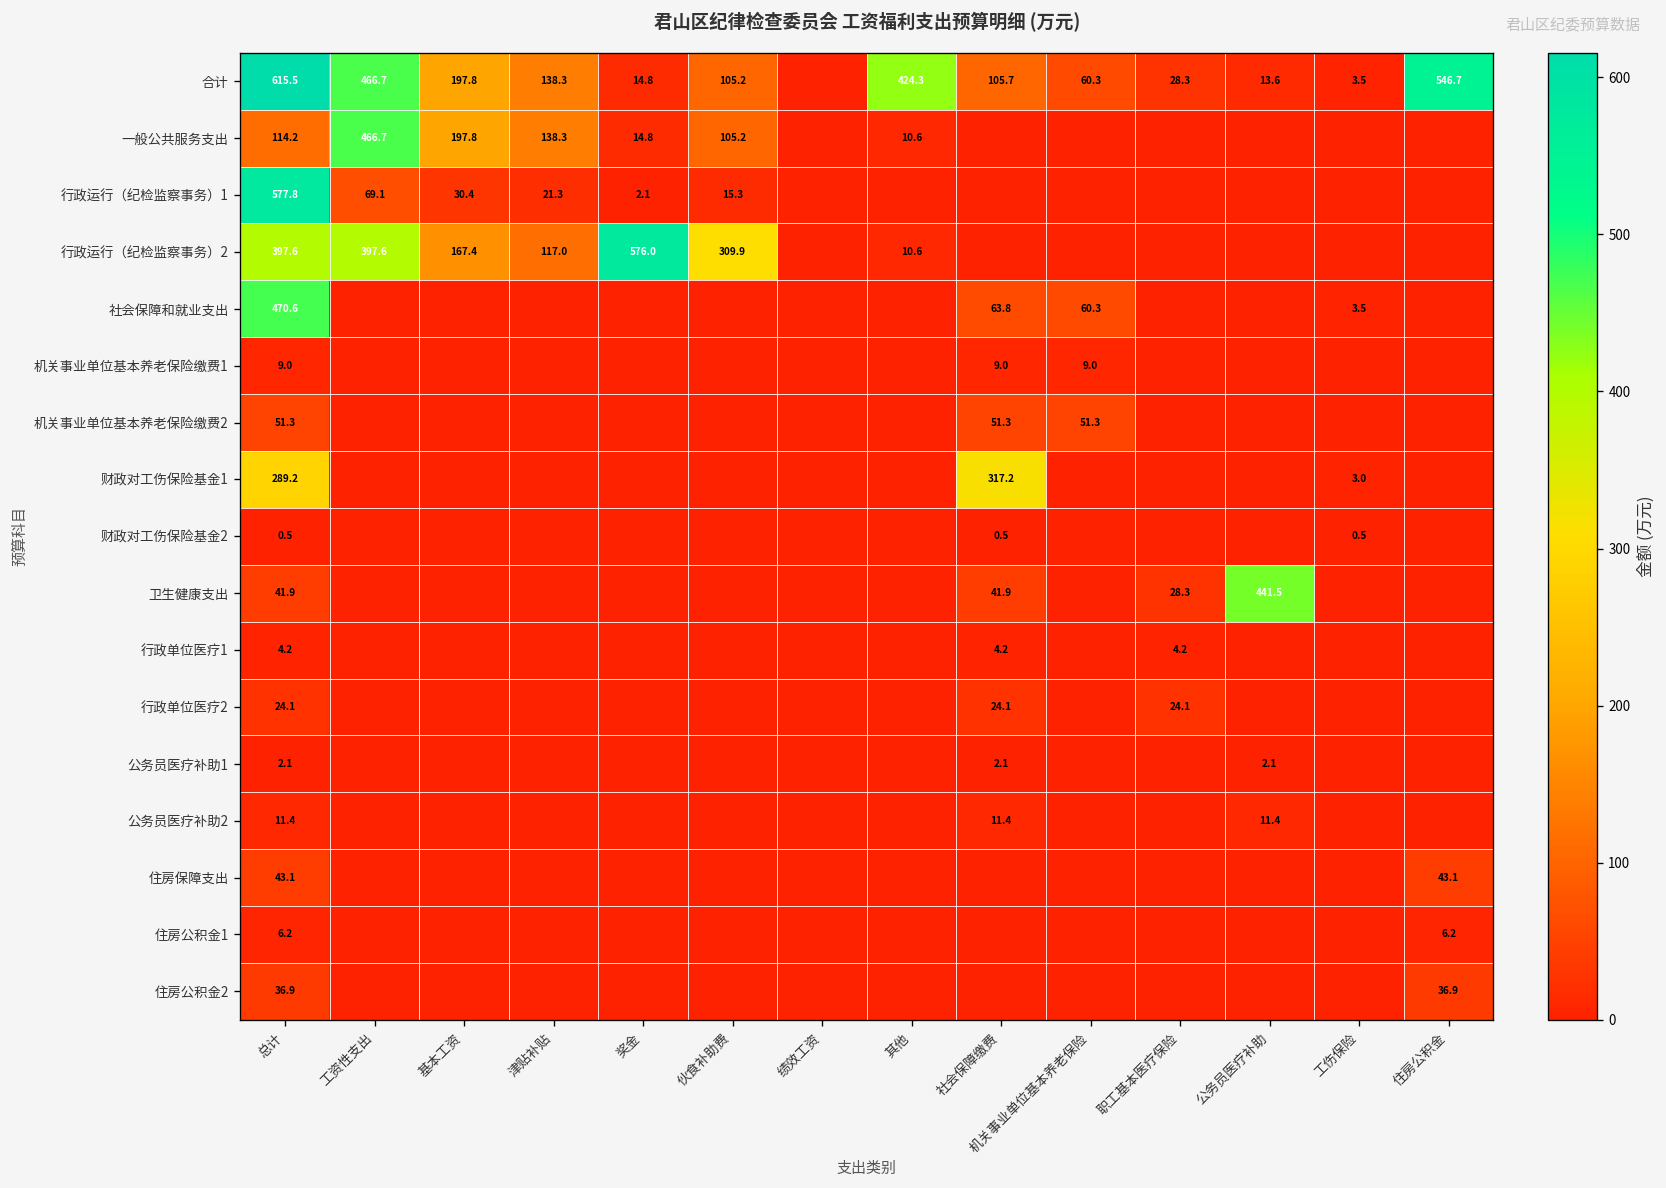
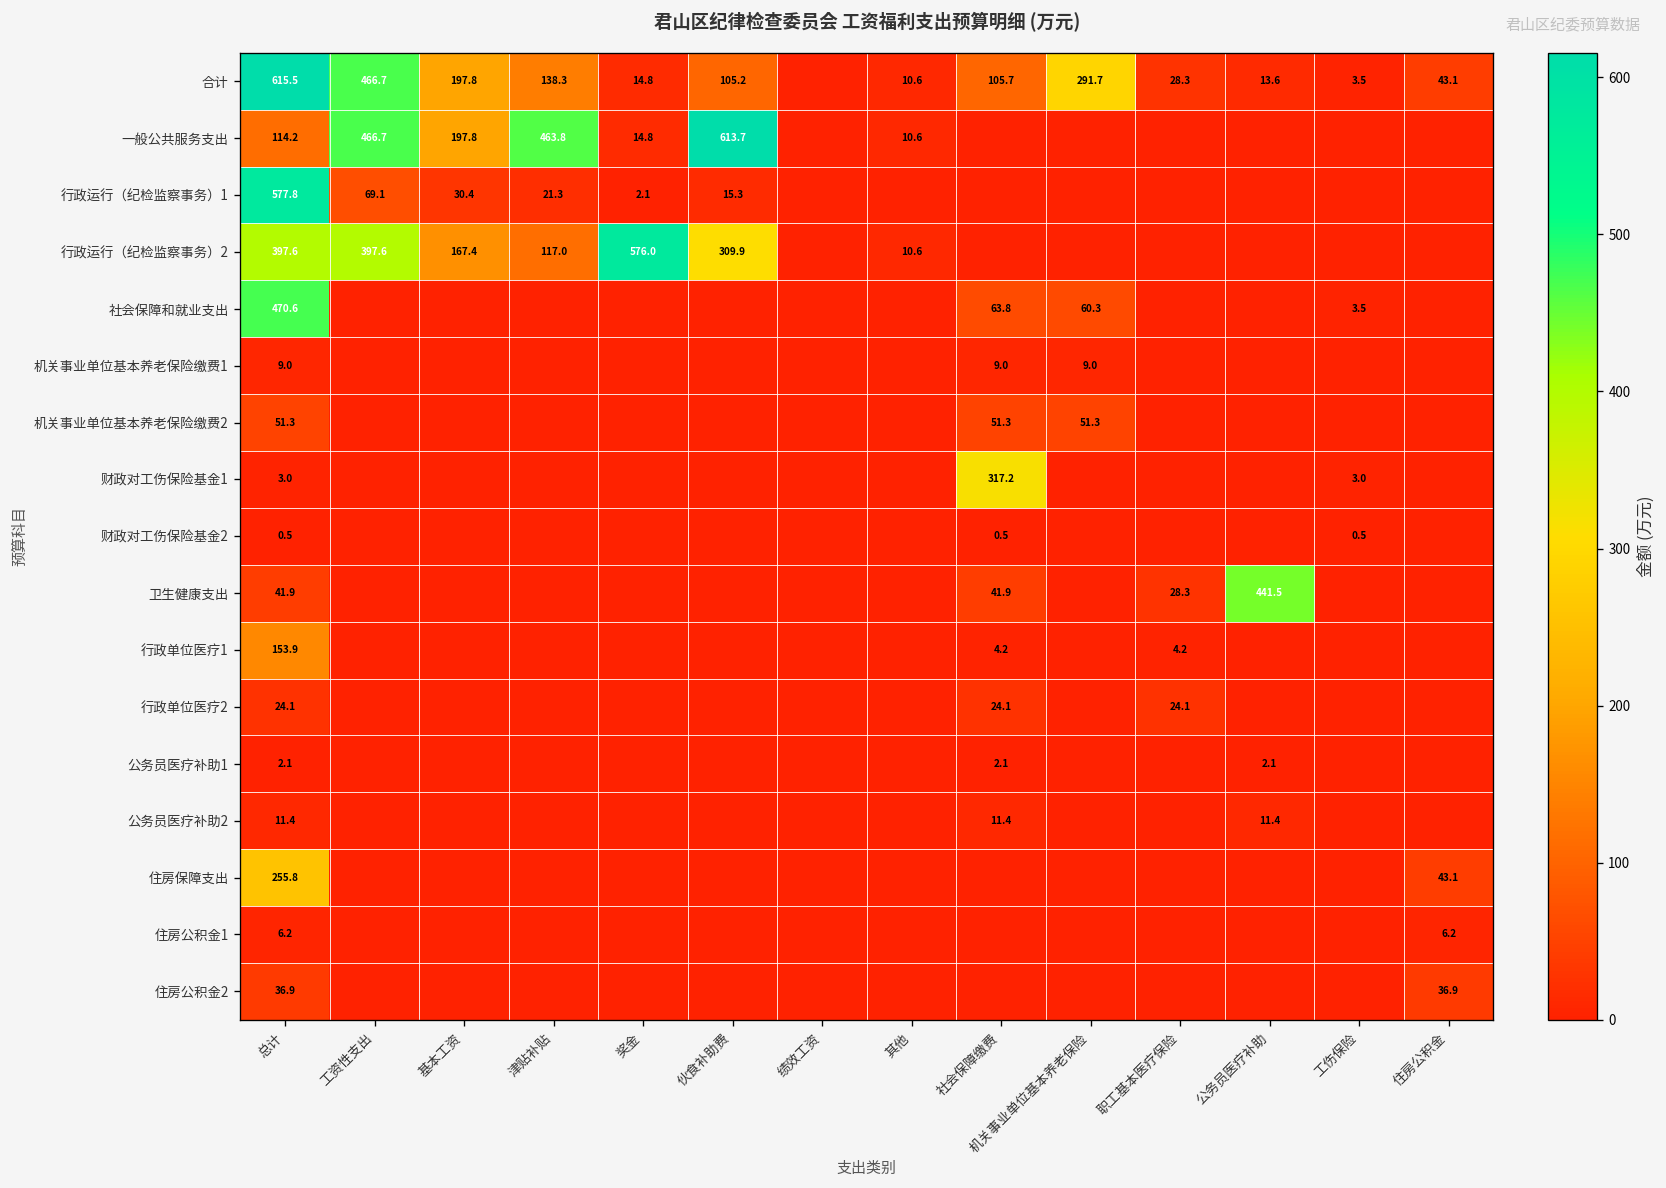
  {
    "合计": {
      "总计": 615.5,
      "工资性支出": 466.7,
      "基本工资": 197.8,
      "津贴补贴": 138.3,
      "奖金": 14.8,
      "伙食补助费": 105.2,
-     "其他": 424.3,
+     "其他": 10.6,
      "社会保障缴费": 105.7,
-     "机关事业单位基本养老保险": 60.3,
+     "机关事业单位基本养老保险": 291.7,
      "职工基本医疗保险": 28.3,
      "公务员医疗补助": 13.6,
      "工伤保险": 3.5,
-     "住房公积金": 546.7
+     "住房公积金": 43.1
    },
    "一般公共服务支出": {
      "总计": 114.2,
      "工资性支出": 466.7,
      "基本工资": 197.8,
-     "津贴补贴": 138.3,
+     "津贴补贴": 463.8,
      "奖金": 14.8,
-     "伙食补助费": 105.2,
+     "伙食补助费": 613.7,
      "其他": 10.6
    },
    "行政运行（纪检监察事务）1": {
      "总计": 577.8,
      "工资性支出": 69.1,
      "基本工资": 30.4,
      "津贴补贴": 21.3,
      "奖金": 2.1,
      "伙食补助费": 15.3
    },
    "行政运行（纪检监察事务）2": {
      "总计": 397.6,
      "工资性支出": 397.6,
      "基本工资": 167.4,
      "津贴补贴": 117.0,
      "奖金": 576.0,
      "伙食补助费": 309.9,
      "其他": 10.6
    },
    "社会保障和就业支出": {
      "总计": 470.6,
      "社会保障缴费": 63.8,
      "机关事业单位基本养老保险": 60.3,
      "工伤保险": 3.5
    },
    "机关事业单位基本养老保险缴费1": {
      "总计": 9.0,
      "社会保障缴费": 9.0,
      "机关事业单位基本养老保险": 9.0
    },
    "机关事业单位基本养老保险缴费2": {
      "总计": 51.3,
      "社会保障缴费": 51.3,
      "机关事业单位基本养老保险": 51.3
    },
    "财政对工伤保险基金1": {
-     "总计": 289.2,
+     "总计": 3.0,
      "社会保障缴费": 317.2,
      "工伤保险": 3.0
    },
    "财政对工伤保险基金2": {
      "总计": 0.5,
      "社会保障缴费": 0.5,
      "工伤保险": 0.5
    },
    "卫生健康支出": {
      "总计": 41.9,
      "社会保障缴费": 41.9,
      "职工基本医疗保险": 28.3,
      "公务员医疗补助": 441.5
    },
    "行政单位医疗1": {
-     "总计": 4.2,
+     "总计": 153.9,
      "社会保障缴费": 4.2,
      "职工基本医疗保险": 4.2
    },
    "行政单位医疗2": {
      "总计": 24.1,
      "社会保障缴费": 24.1,
      "职工基本医疗保险": 24.1
    },
    "公务员医疗补助1": {
      "总计": 2.1,
      "社会保障缴费": 2.1,
      "公务员医疗补助": 2.1
    },
    "公务员医疗补助2": {
      "总计": 11.4,
      "社会保障缴费": 11.4,
      "公务员医疗补助": 11.4
    },
    "住房保障支出": {
-     "总计": 43.1,
+     "总计": 255.8,
      "住房公积金": 43.1
    },
    "住房公积金1": {
      "总计": 6.2,
      "住房公积金": 6.2
    },
    "住房公积金2": {
      "总计": 36.9,
      "住房公积金": 36.9
    }
  }
